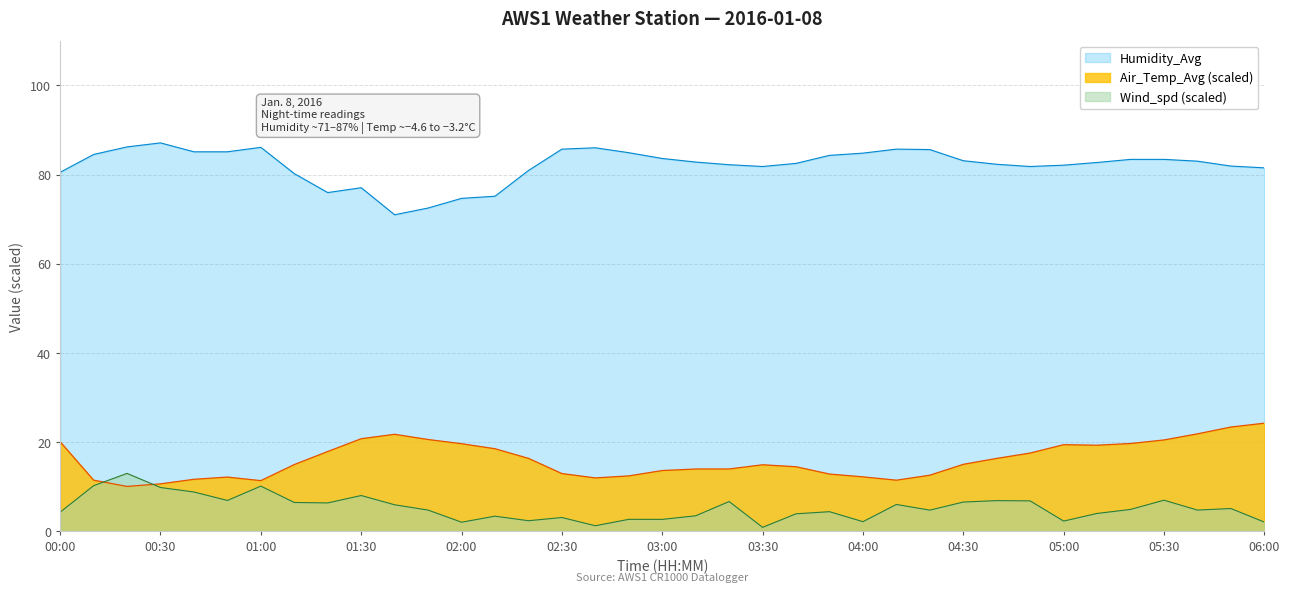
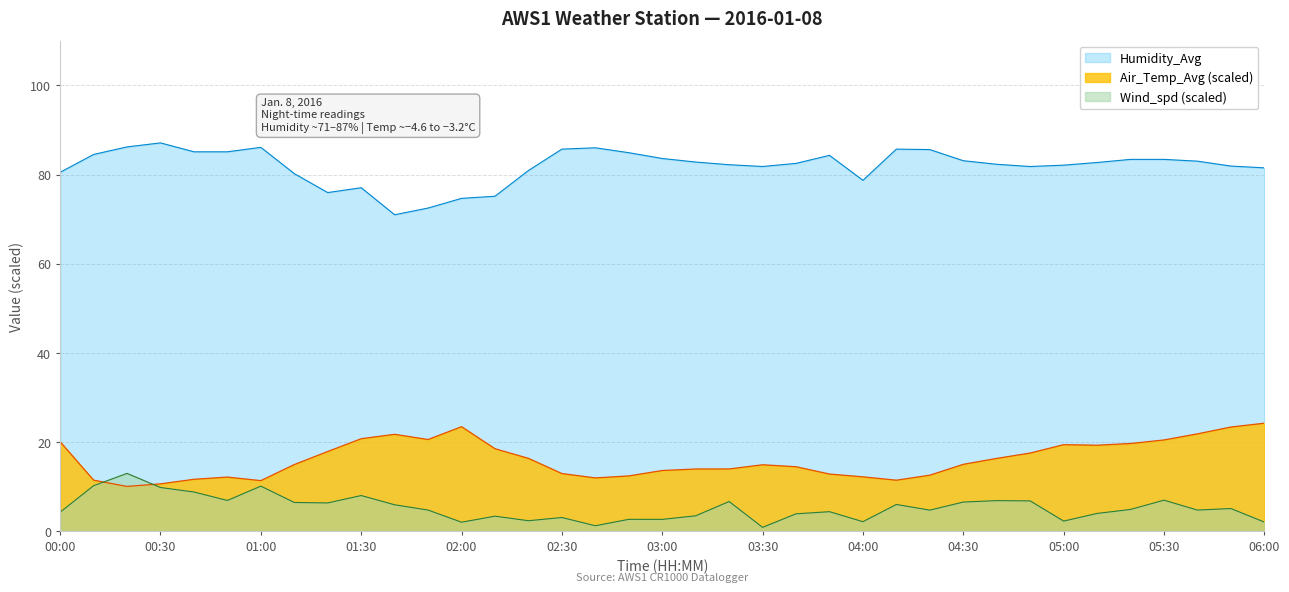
  {
    "Humidity_Avg": {
      "00:00": 81,
      "00:30": 87,
      "01:30": 77,
      "02:00": 75,
      "02:30": 86,
      "03:00": 84,
      "03:30": 82,
-     "04:00": 85,
+     "04:00": 79,
      "04:30": 83,
      "05:00": 82,
      "05:30": 83,
      "06:00": 82
    },
    "Air_Temp_Avg (scaled)": {
      "00:00": 20,
      "00:30": 11,
      "01:00": 11,
      "01:30": 21,
-     "02:00": 20,
+     "02:00": 23,
      "02:30": 13,
      "03:00": 14,
      "03:30": 15,
      "04:00": 12,
      "04:30": 15,
      "05:00": 19,
      "05:30": 20,
      "06:00": 24
    },
    "Wind_spd (scaled)": {
      "00:00": 4,
      "00:30": 10,
      "01:00": 10,
      "01:30": 8,
      "02:00": 2,
      "02:30": 3,
      "03:00": 3,
      "03:30": 1,
      "04:00": 2,
      "04:30": 6,
      "05:00": 2,
      "05:30": 7,
      "06:00": 2
    }
  }
